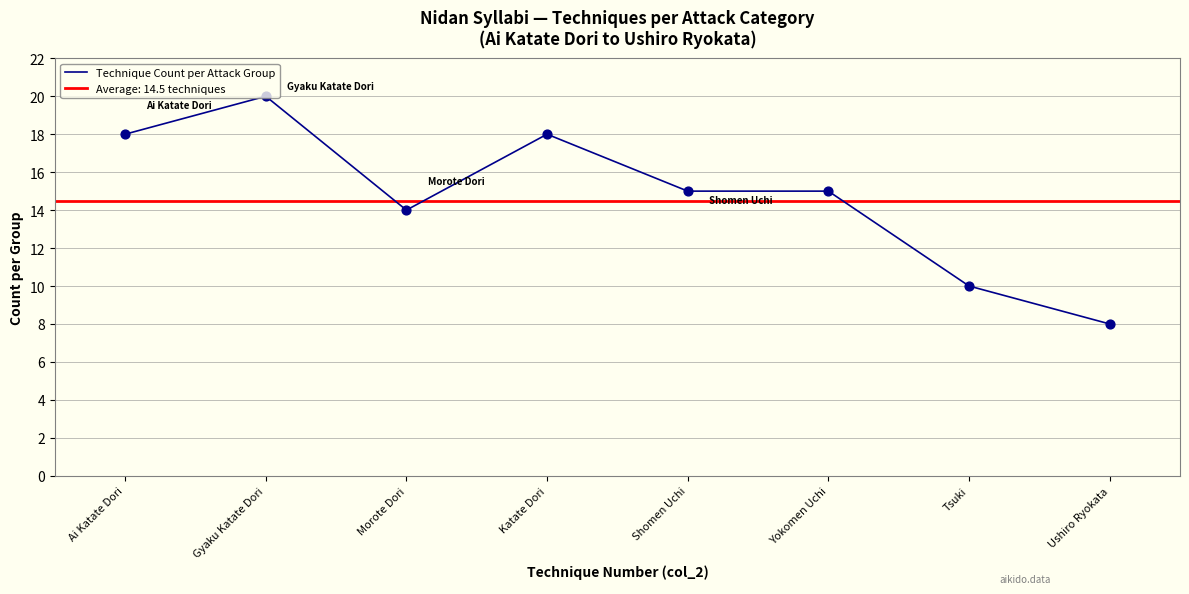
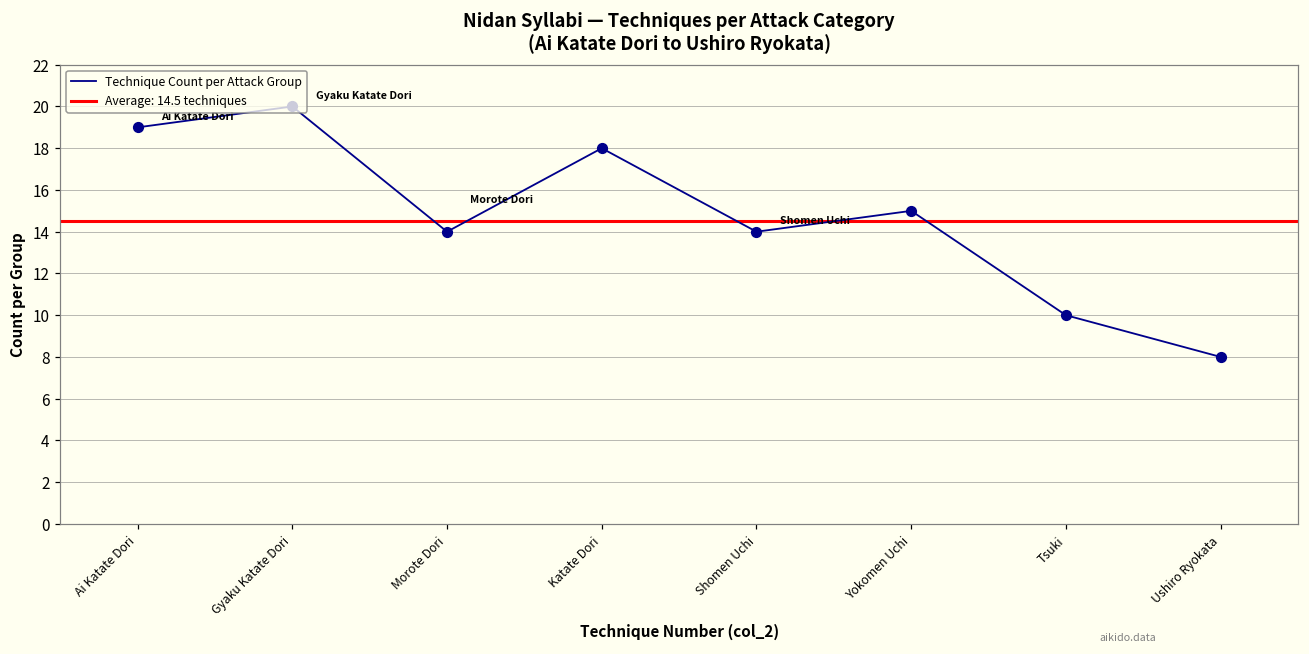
  {
-   "Ai Katate Dori": 18,
+   "Ai Katate Dori": 19,
    "Morote Dori": 14,
    "Katate Dori": 18,
-   "Shomen Uchi": 15,
+   "Shomen Uchi": 14,
    "Yokomen Uchi": 15,
    "Tsuki": 10,
    "Ushiro Ryokata": 8
  }
